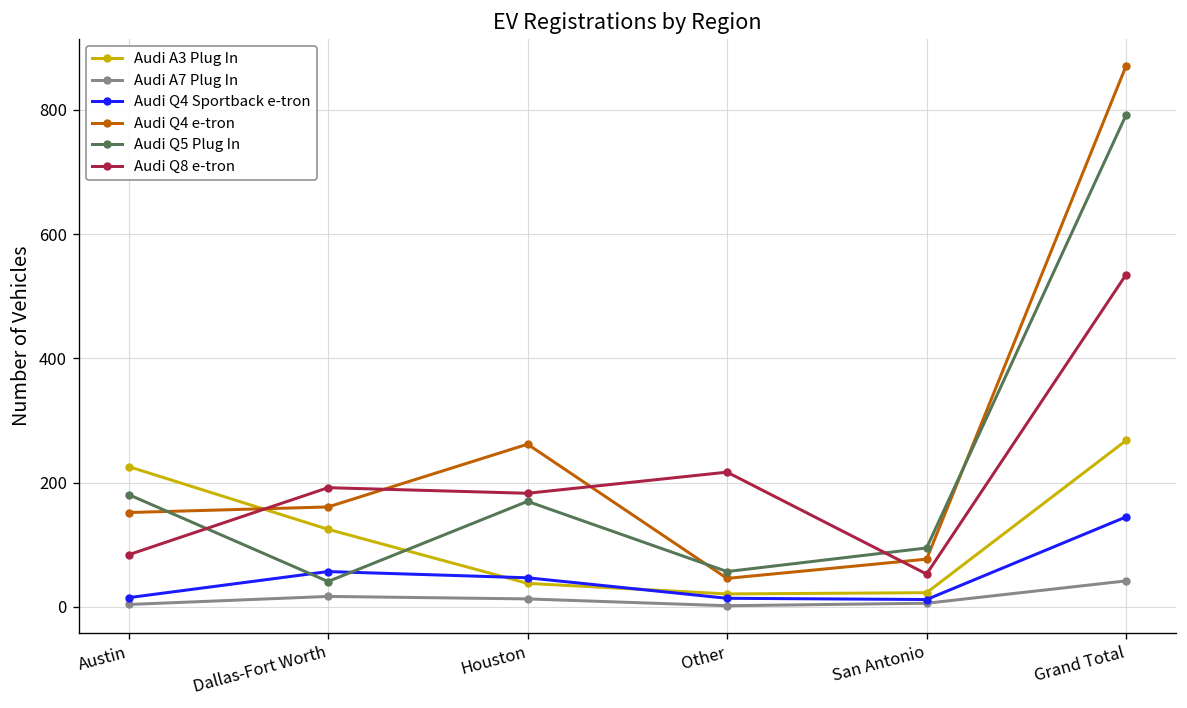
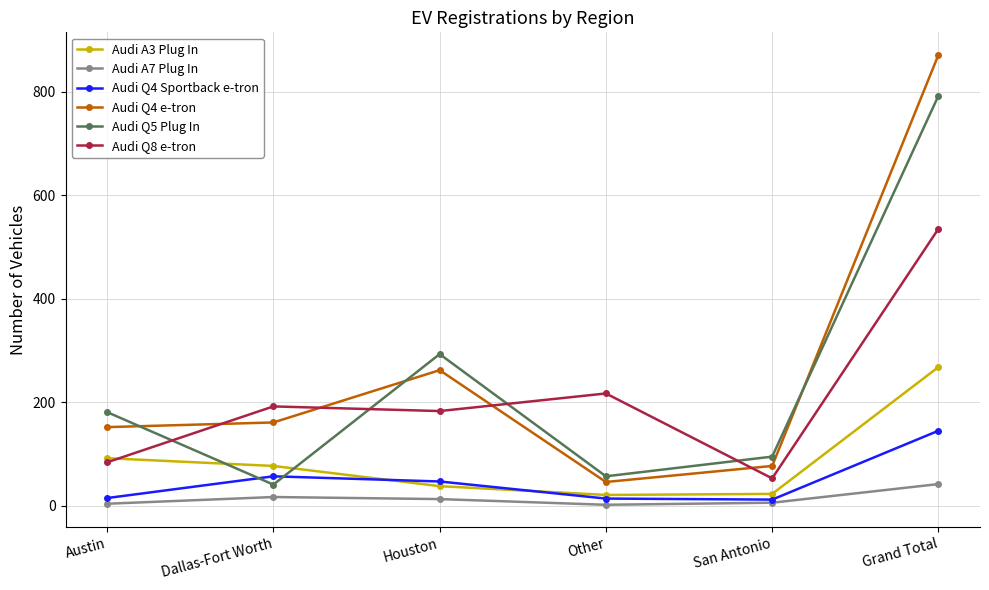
  {
    "Audi A3 Plug In": {
-     "Austin": 230,
-     "Dallas-Fort Worth": 130,
+     "Austin": 90,
+     "Dallas-Fort Worth": 80,
      "Houston": 40,
      "Other": 20,
      "San Antonio": 20,
      "Grand Total": 270
    },
    "Audi A7 Plug In": {
      "Austin": 0,
      "Dallas-Fort Worth": 20,
      "Houston": 10,
      "Other": 0,
      "San Antonio": 10,
      "Grand Total": 40
    },
    "Audi Q4 Sportback e-tron": {
      "Austin": 20,
      "Dallas-Fort Worth": 60,
      "Houston": 50,
      "Other": 10,
      "San Antonio": 10,
      "Grand Total": 150
    },
    "Audi Q4 e-tron": {
      "Austin": 150,
      "Dallas-Fort Worth": 160,
      "Houston": 260,
      "Other": 50,
      "San Antonio": 80,
      "Grand Total": 870
    },
    "Audi Q5 Plug In": {
      "Austin": 180,
      "Dallas-Fort Worth": 40,
-     "Houston": 170,
+     "Houston": 290,
      "Other": 60,
      "San Antonio": 100,
      "Grand Total": 790
    },
    "Audi Q8 e-tron": {
      "Austin": 80,
      "Dallas-Fort Worth": 190,
      "Houston": 180,
      "Other": 220,
      "San Antonio": 50,
      "Grand Total": 540
    }
  }
